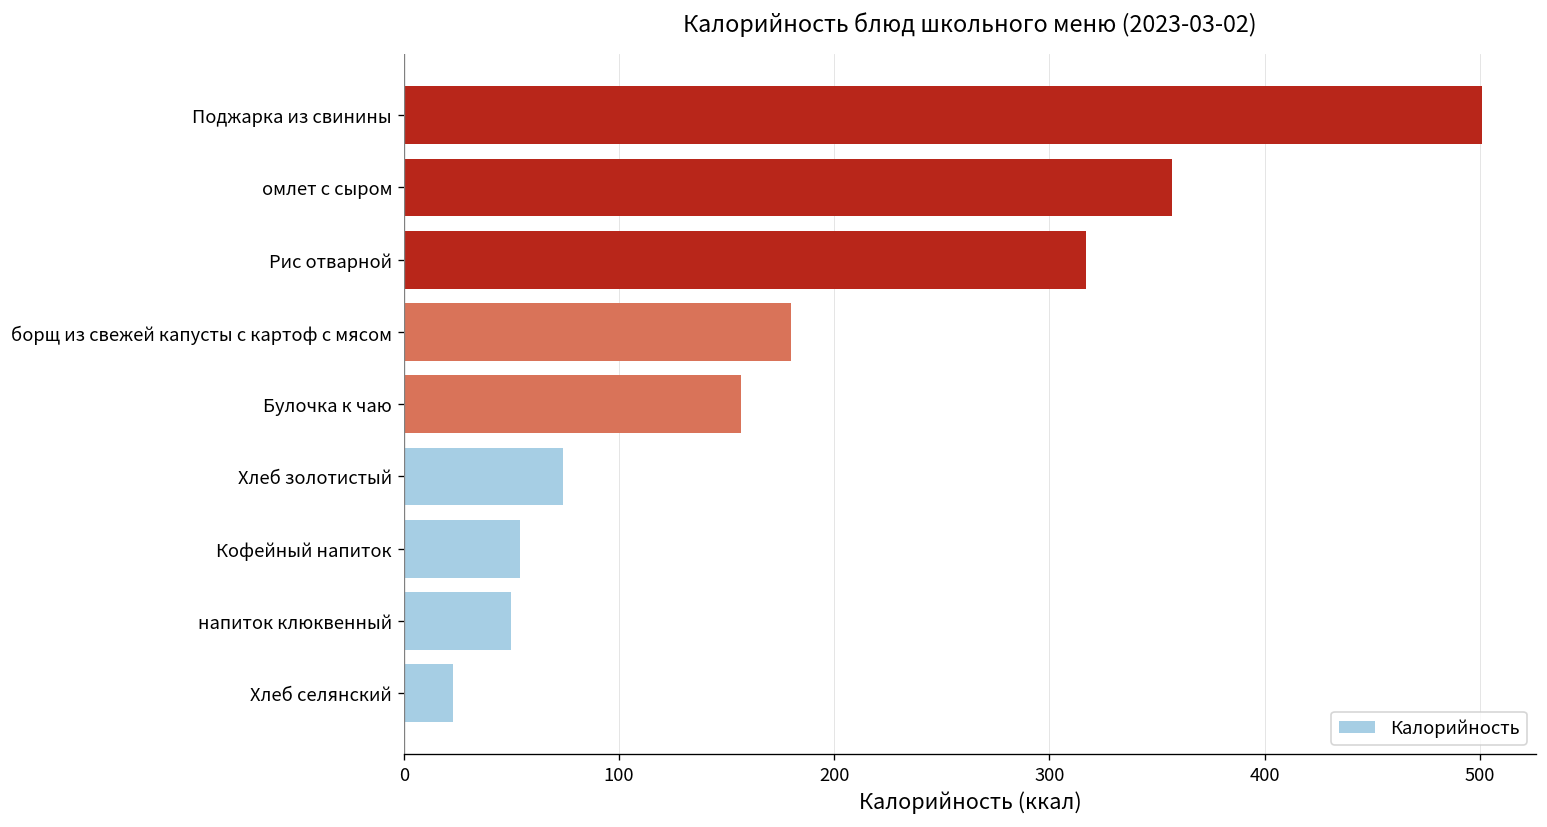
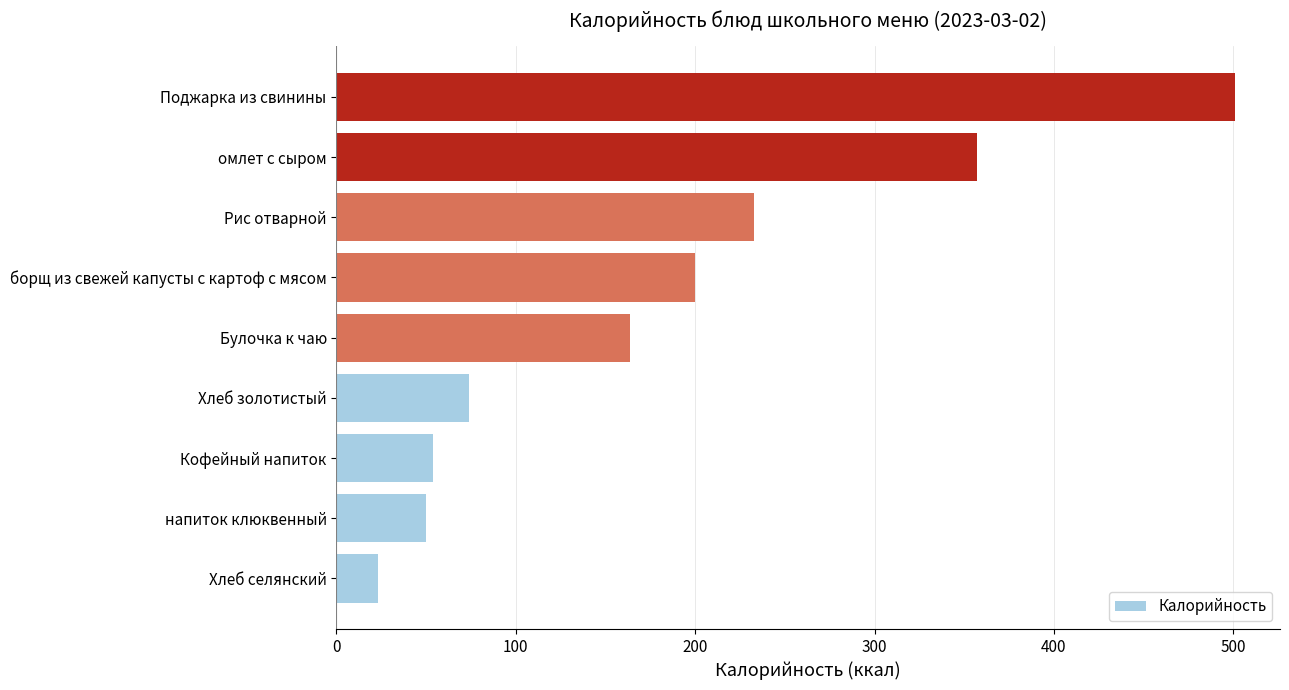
  {
    "Поджарка из свинины": 501,
    "омлет с сыром": 357,
-   "Рис отварной": 317,
-   "борщ из свежей капусты с картоф с мясом": 180,
-   "Булочка к чаю": 157,
+   "Рис отварной": 233,
+   "борщ из свежей капусты с картоф с мясом": 200,
+   "Булочка к чаю": 164,
    "Хлеб золотистый": 74,
    "Кофейный напиток": 54,
    "напиток клюквенный": 50,
    "Хлеб селянский": 23
  }
